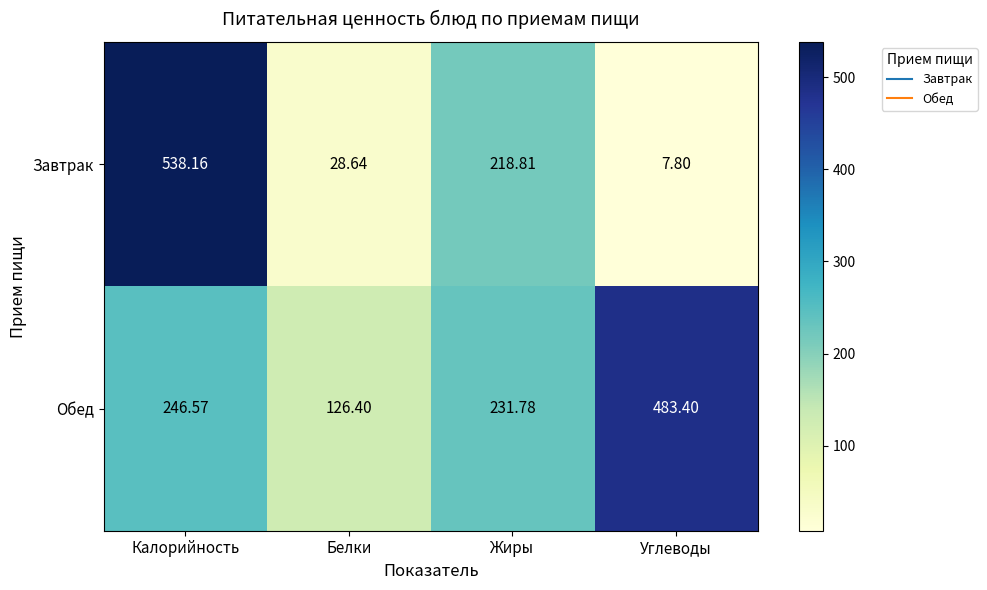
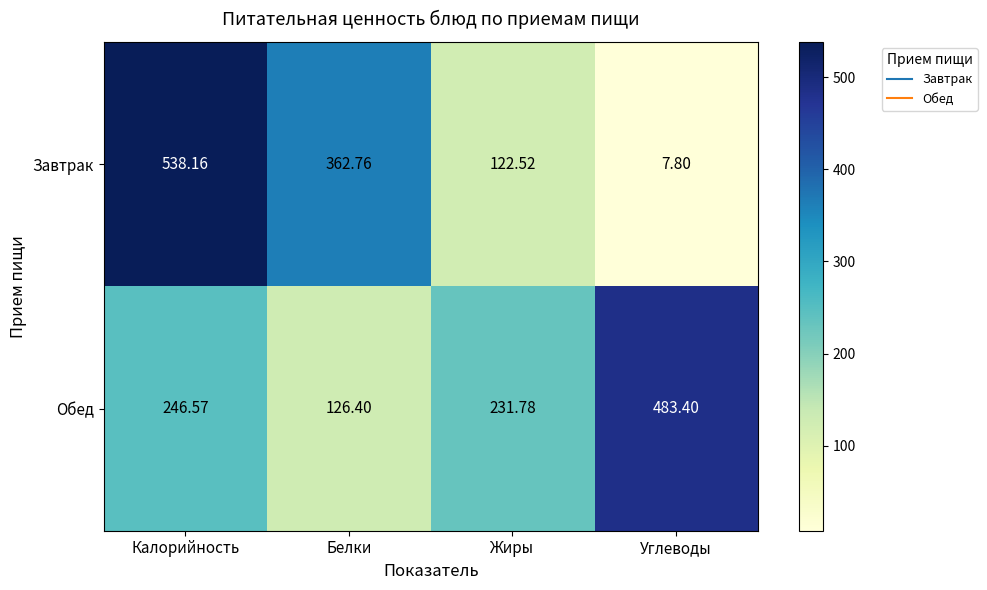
  {
    "Завтрак": {
      "Калорийность": 538.16,
-     "Белки": 28.64,
-     "Жиры": 218.81,
+     "Белки": 362.76,
+     "Жиры": 122.52,
      "Углеводы": 7.80
    },
    "Обед": {
      "Калорийность": 246.57,
      "Белки": 126.40,
      "Жиры": 231.78,
      "Углеводы": 483.40
    }
  }
